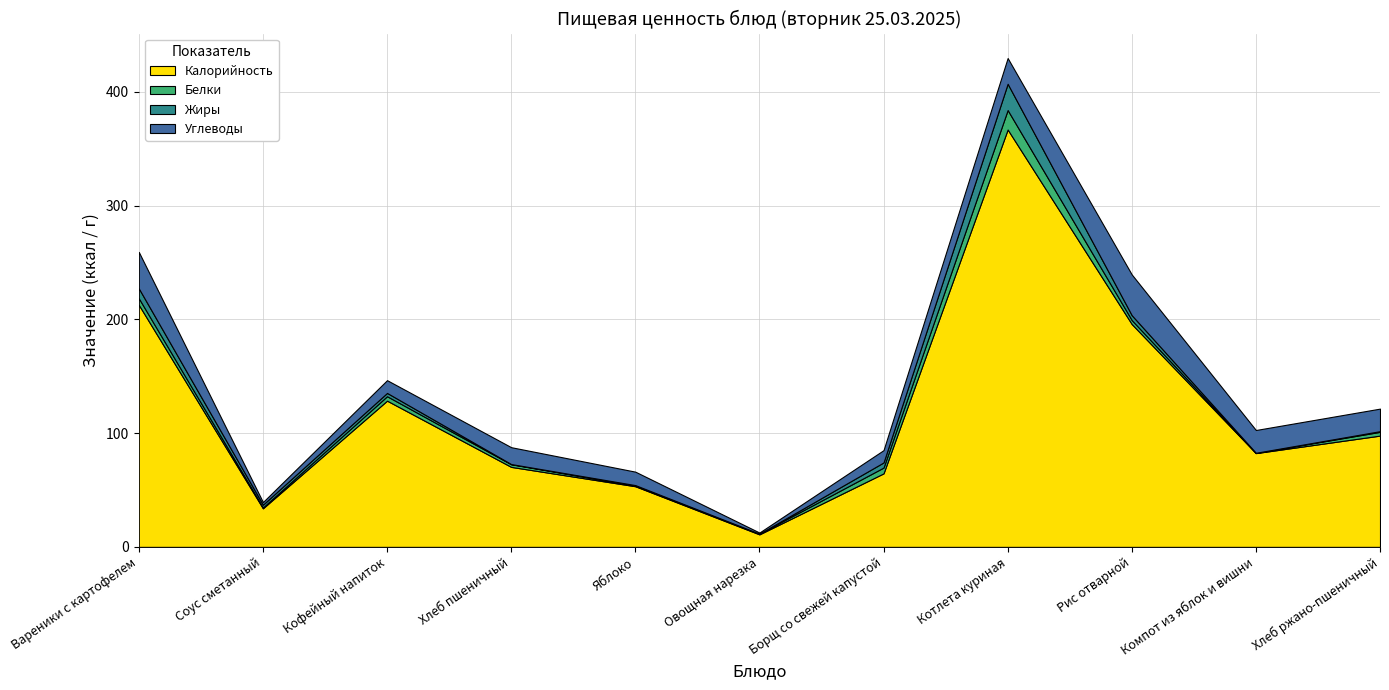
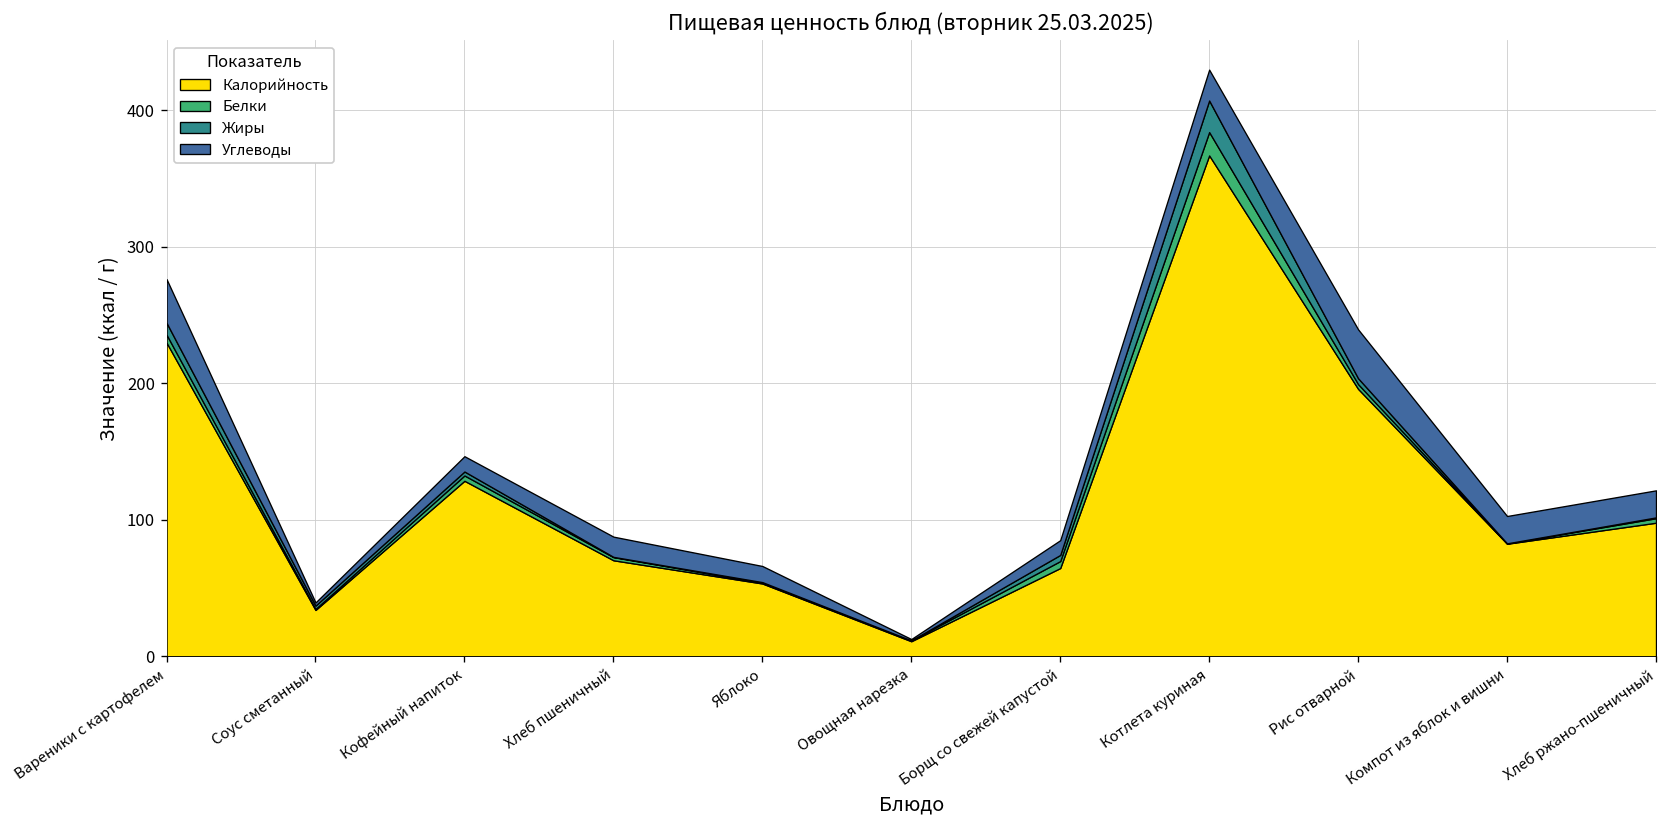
  {
    "Калорийность": {
-     "Вареники с картофелем": 213
+     "Вареники с картофелем": 230
    }
  }
